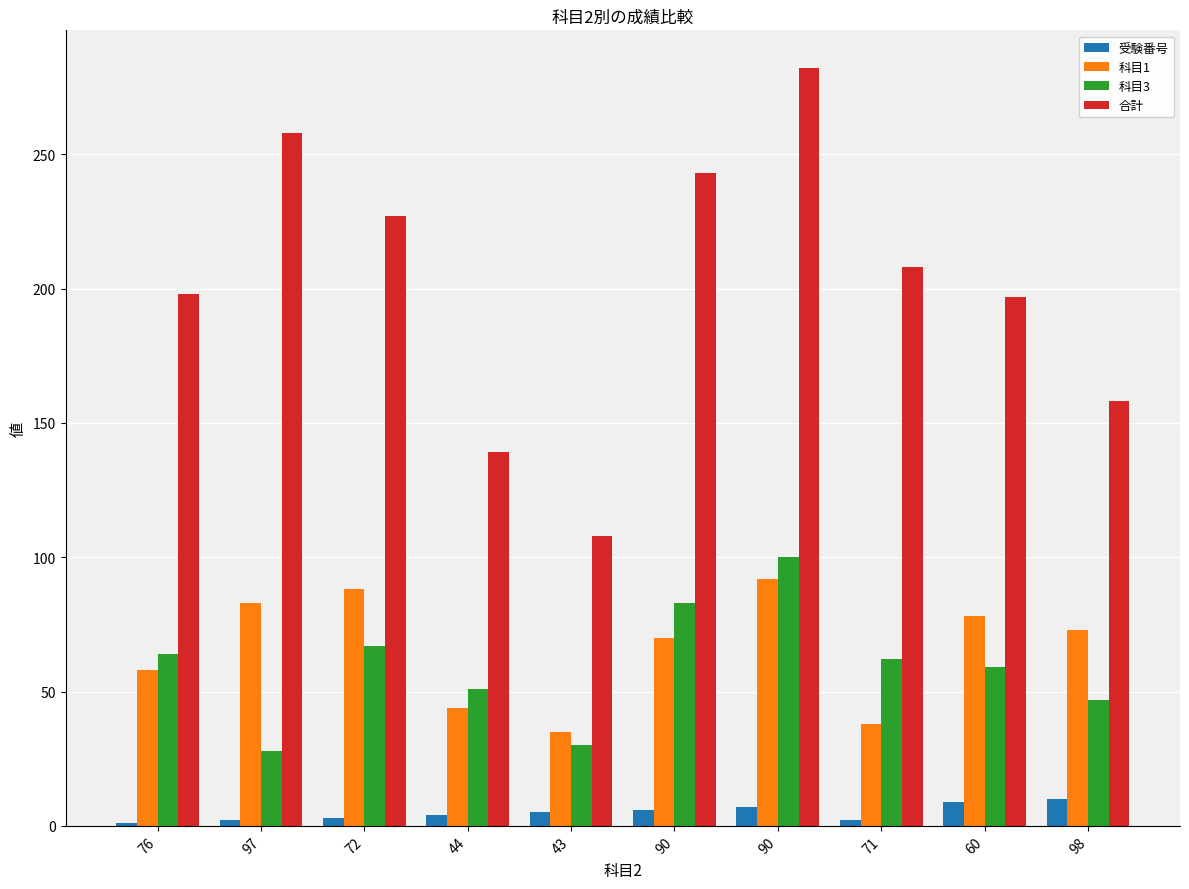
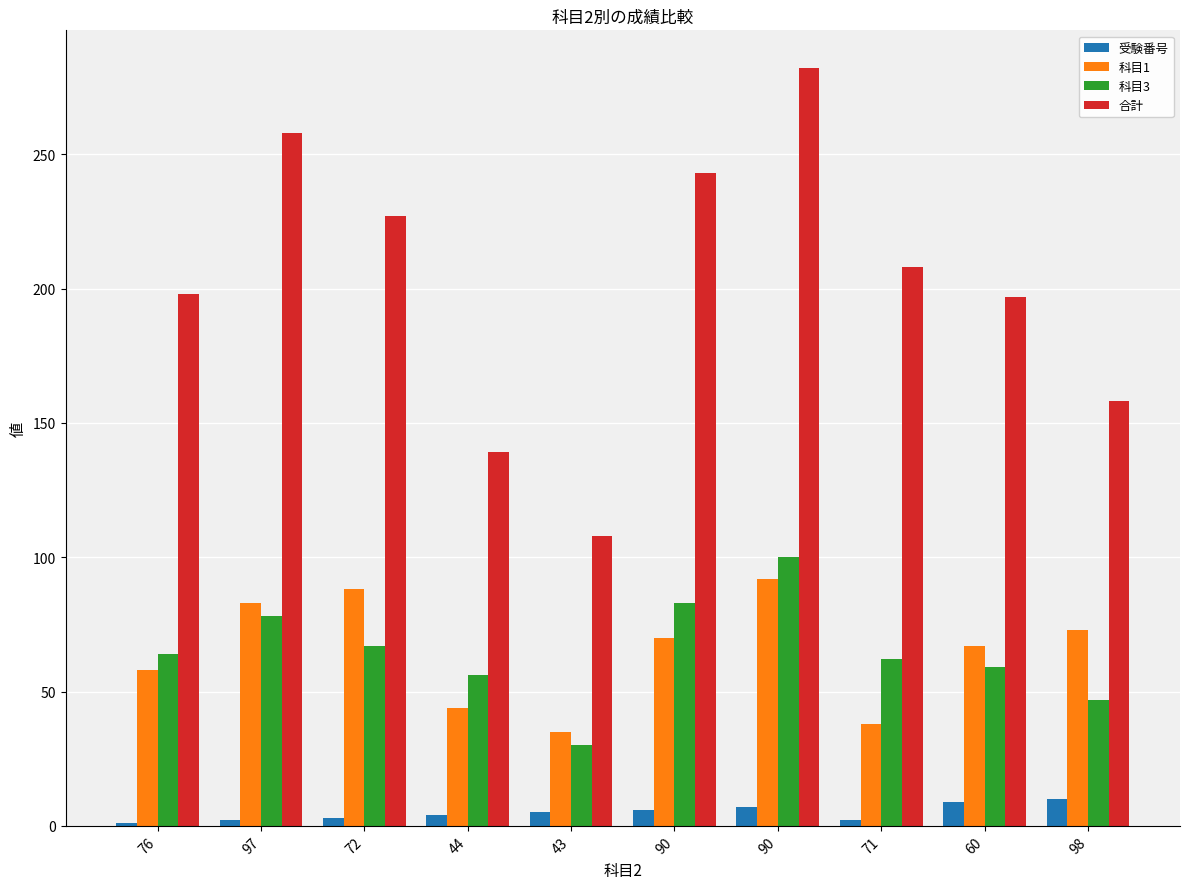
  {
    "受験番号": {
      "76": 1,
      "97": 2,
      "72": 3,
      "44": 4,
      "43": 5,
      "71": 2,
      "60": 9,
      "98": 10
    },
    "科目1": {
      "76": 58,
      "97": 83,
      "72": 88,
      "44": 44,
      "43": 35,
      "71": 38,
-     "60": 78,
+     "60": 67,
      "98": 73
    },
    "科目3": {
      "76": 64,
-     "97": 28,
+     "97": 78,
      "72": 67,
-     "44": 51,
+     "44": 56,
      "43": 30,
      "71": 62,
      "60": 59,
      "98": 47
    },
    "合計": {
      "76": 198,
      "97": 258,
      "72": 227,
      "44": 139,
      "43": 108,
      "71": 208,
      "60": 197,
      "98": 158
    }
  }
